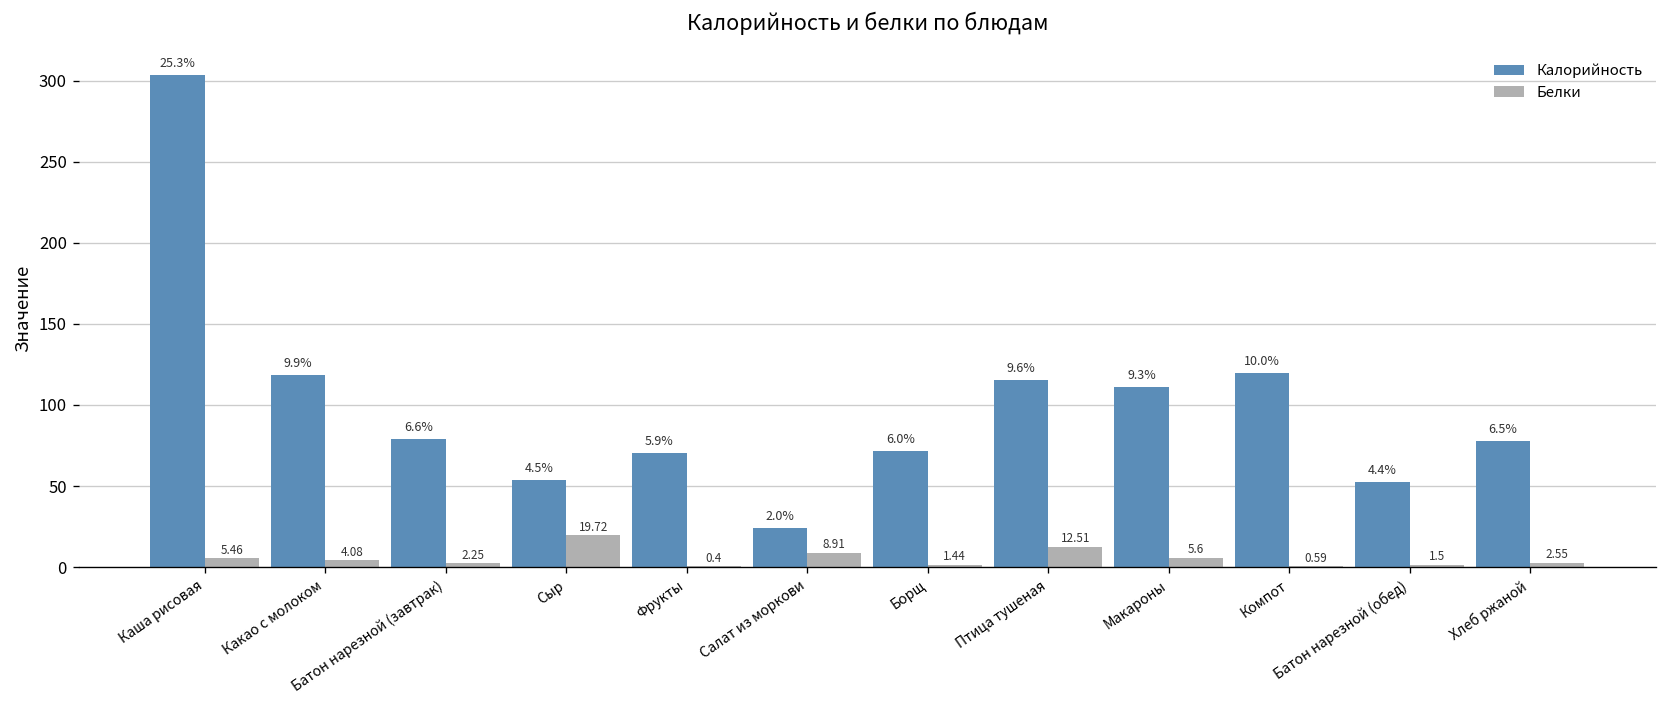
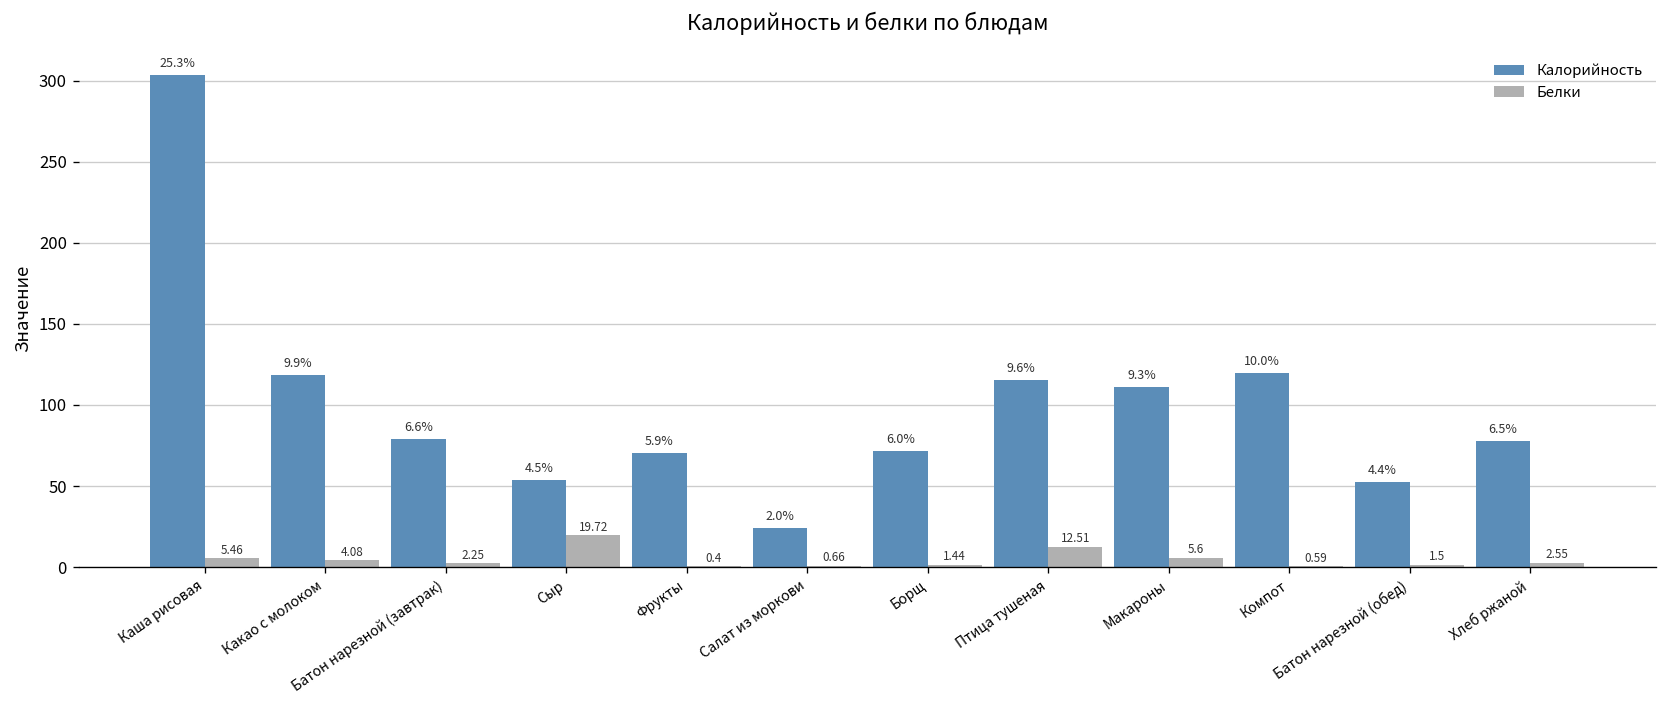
  {
    "Белки": {
      "Каша рисовая": 5.46,
      "Какао с молоком": 4.08,
      "Батон нарезной (завтрак)": 2.25,
      "Сыр": 19.72,
      "Фрукты": 0.4,
-     "Салат из моркови": 8.91,
+     "Салат из моркови": 0.66,
      "Борщ": 1.44,
      "Птица тушеная": 12.51,
      "Макароны": 5.6,
      "Компот": 0.59,
      "Батон нарезной (обед)": 1.5,
      "Хлеб ржаной": 2.55
    }
  }
